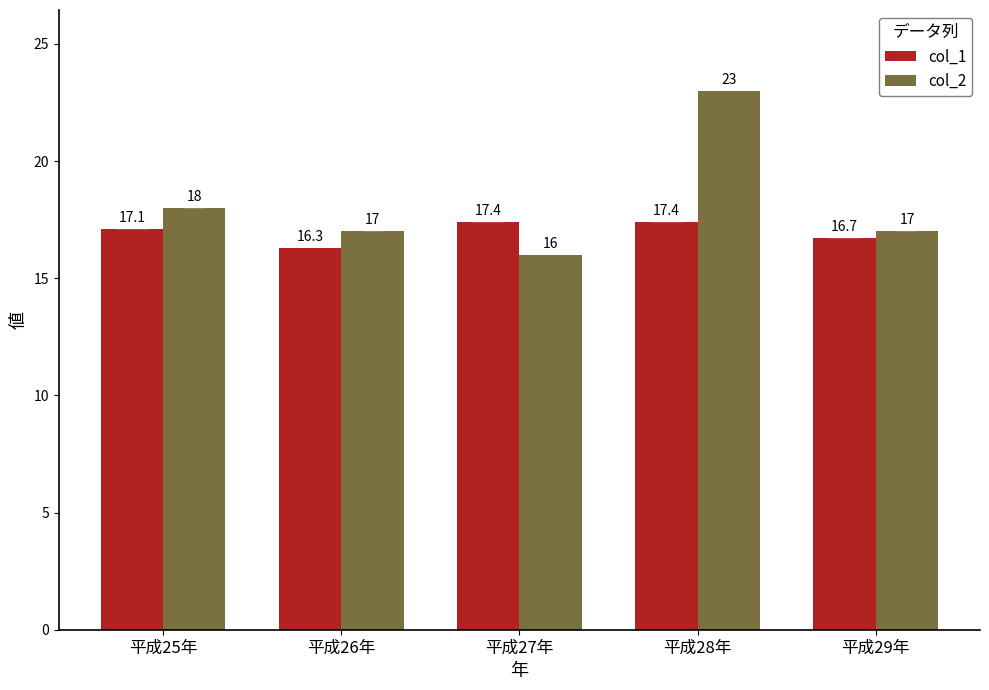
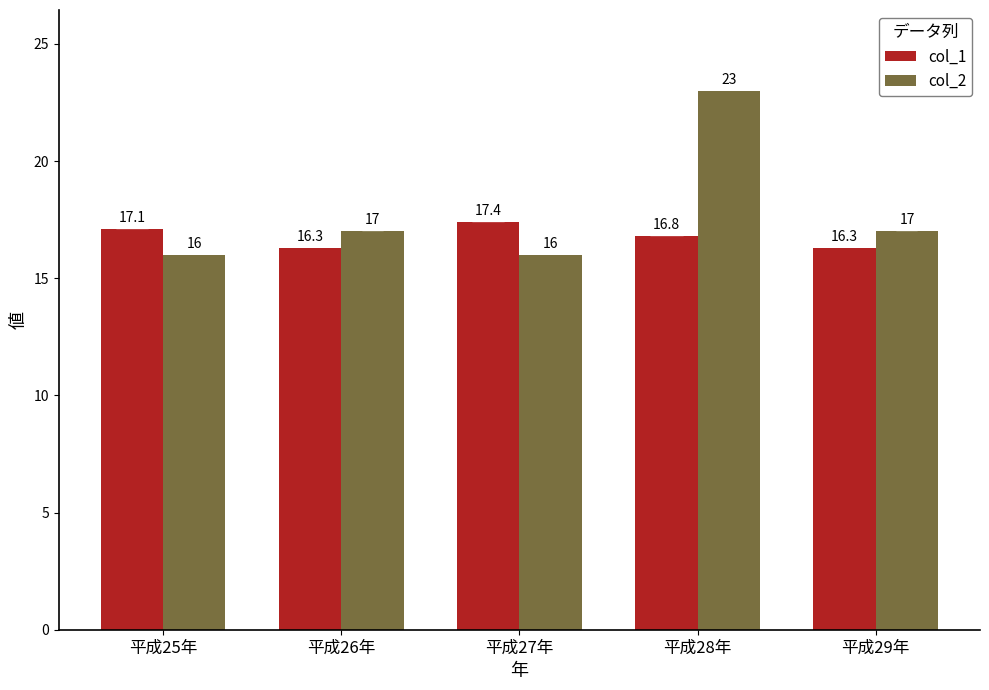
  {
    "col_1": {
-     "平成28年": 17.4,
-     "平成29年": 16.7
+     "平成28年": 16.8,
+     "平成29年": 16.3
    },
    "col_2": {
-     "平成25年": 18
+     "平成25年": 16
    }
  }
